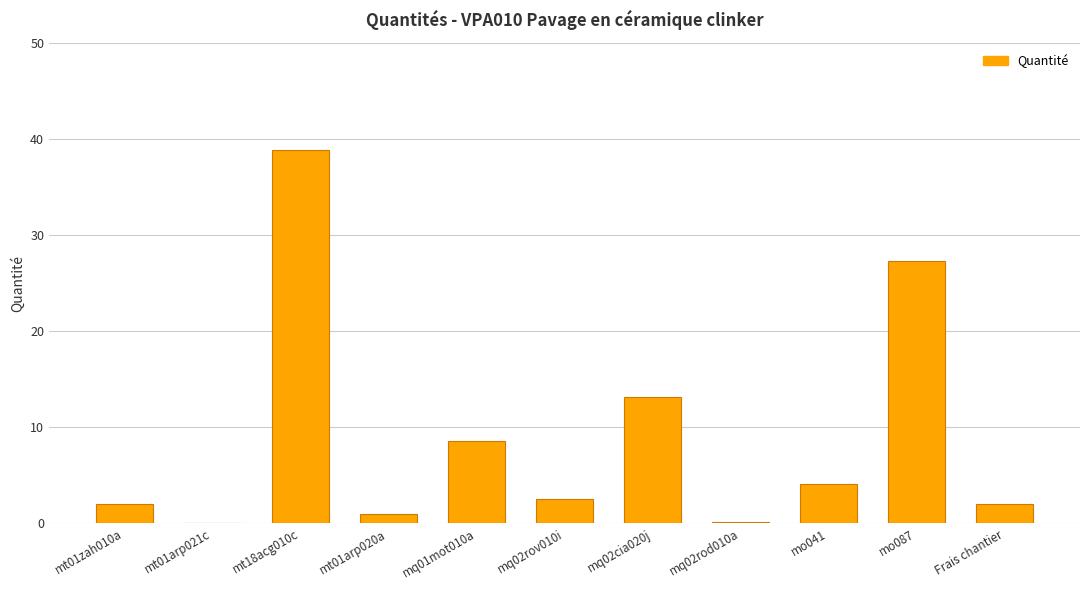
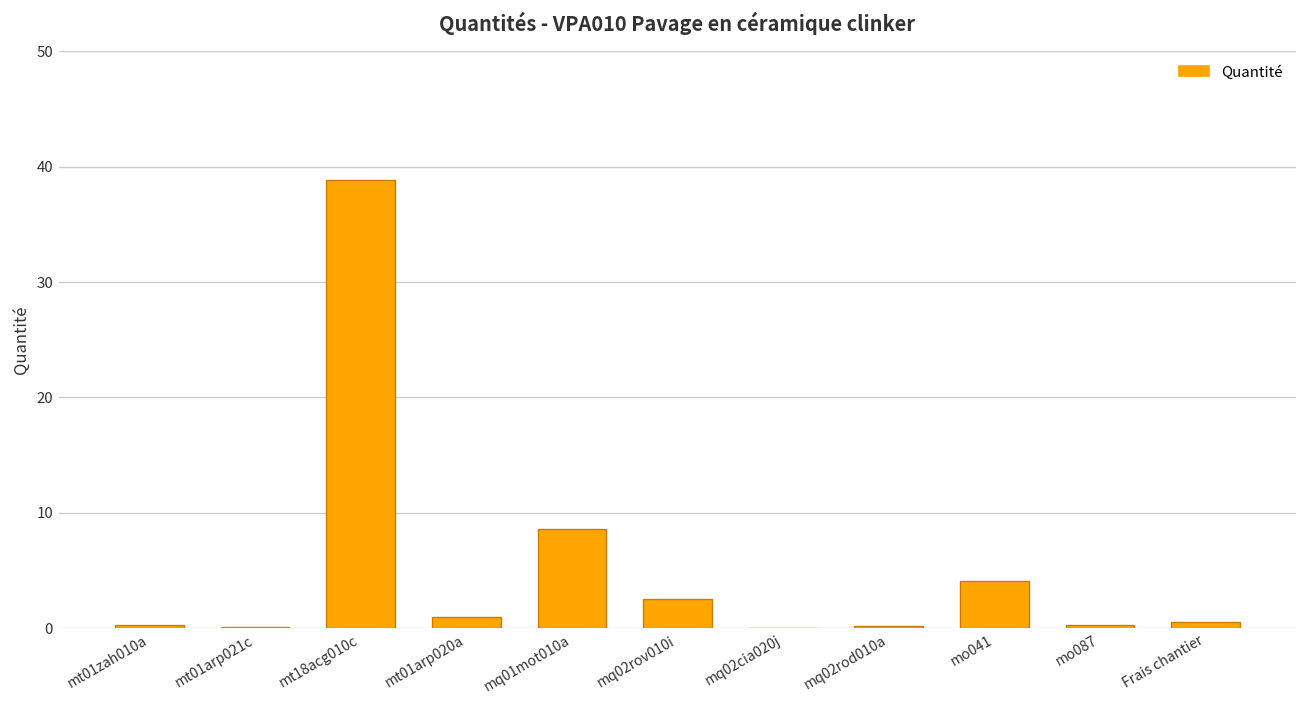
  {
-   "mt01zah010a": 2,
+   "mt01zah010a": 0,
    "mt18acg010c": 39,
    "mt01arp020a": 1,
    "mq01mot010a": 9,
    "mq02rov010i": 3,
-   "mq02cia020j": 13,
+   "mq02cia020j": 0,
    "mo041": 4,
-   "mo087": 27,
-   "Frais chantier": 2
+   "mo087": 0,
+   "Frais chantier": 1
  }
